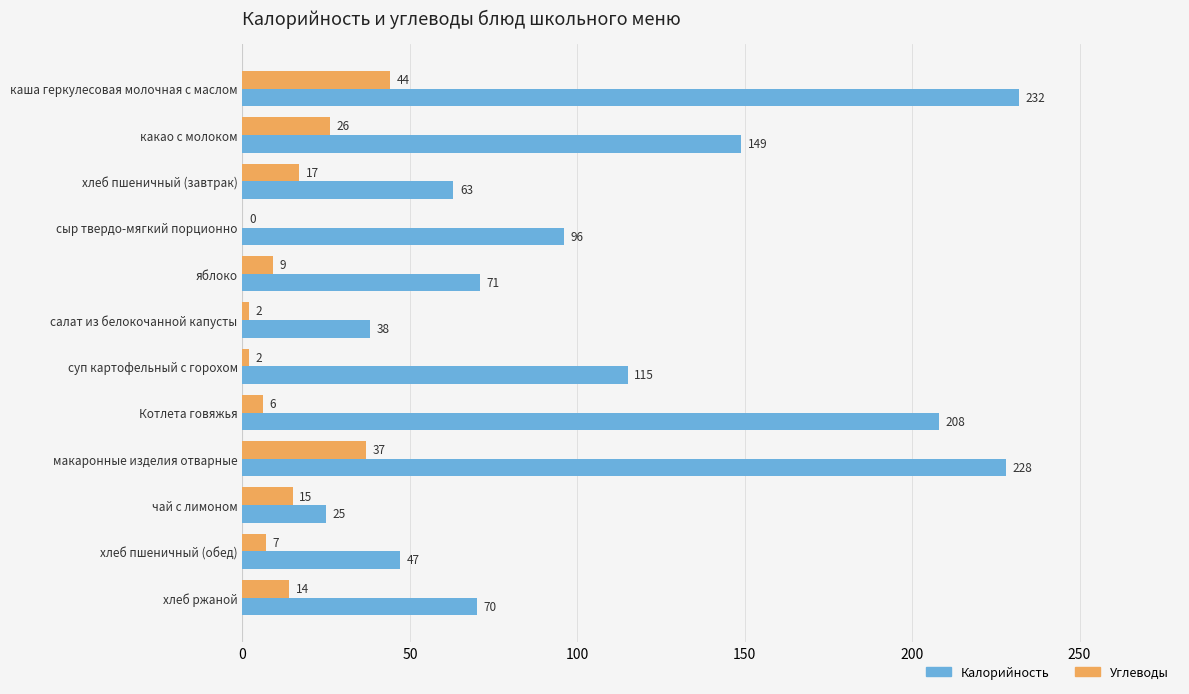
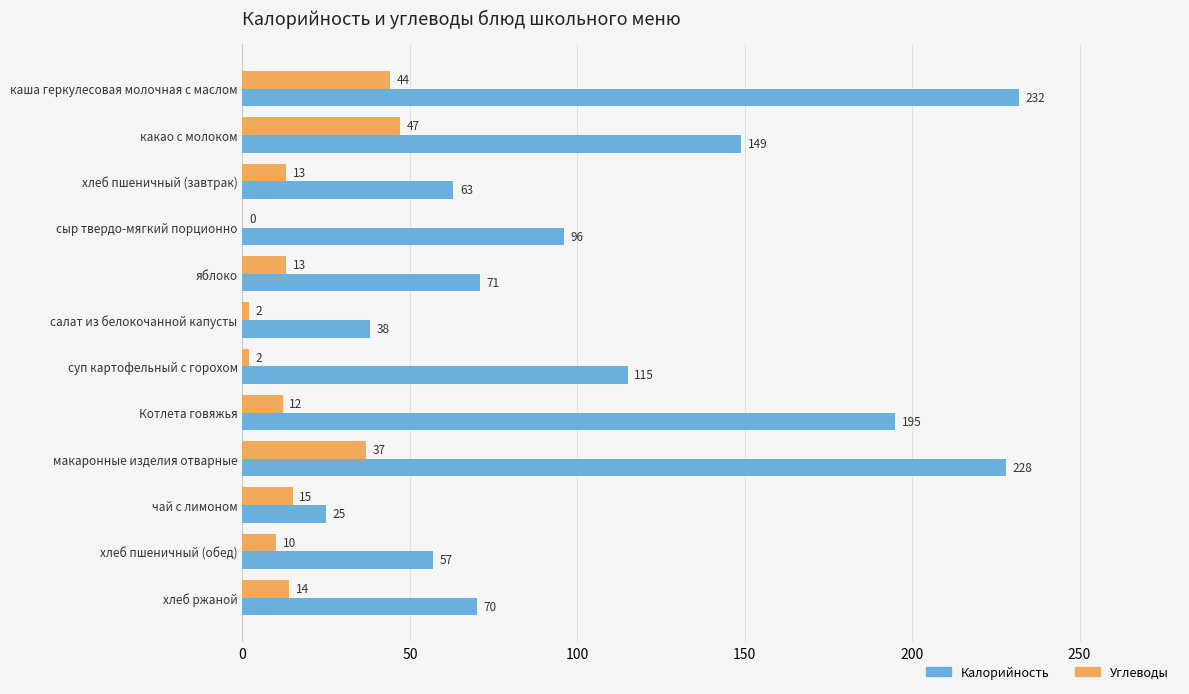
  {
    "Калорийность": {
      "каша геркулесовая молочная с маслом": 232,
      "какао с молоком": 149,
      "хлеб пшеничный (завтрак)": 63,
      "сыр твердо-мягкий порционно": 96,
      "яблоко": 71,
      "салат из белокочанной капусты": 38,
      "суп картофельный с горохом": 115,
-     "Котлета говяжья": 208,
+     "Котлета говяжья": 195,
      "макаронные изделия отварные": 228,
      "чай с лимоном": 25,
-     "хлеб пшеничный (обед)": 47,
+     "хлеб пшеничный (обед)": 57,
      "хлеб ржаной": 70
    },
    "Углеводы": {
      "каша геркулесовая молочная с маслом": 44,
-     "какао с молоком": 26,
-     "хлеб пшеничный (завтрак)": 17,
+     "какао с молоком": 47,
+     "хлеб пшеничный (завтрак)": 13,
      "сыр твердо-мягкий порционно": 0,
-     "яблоко": 9,
+     "яблоко": 13,
      "салат из белокочанной капусты": 2,
      "суп картофельный с горохом": 2,
-     "Котлета говяжья": 6,
+     "Котлета говяжья": 12,
      "макаронные изделия отварные": 37,
      "чай с лимоном": 15,
-     "хлеб пшеничный (обед)": 7,
+     "хлеб пшеничный (обед)": 10,
      "хлеб ржаной": 14
    }
  }
